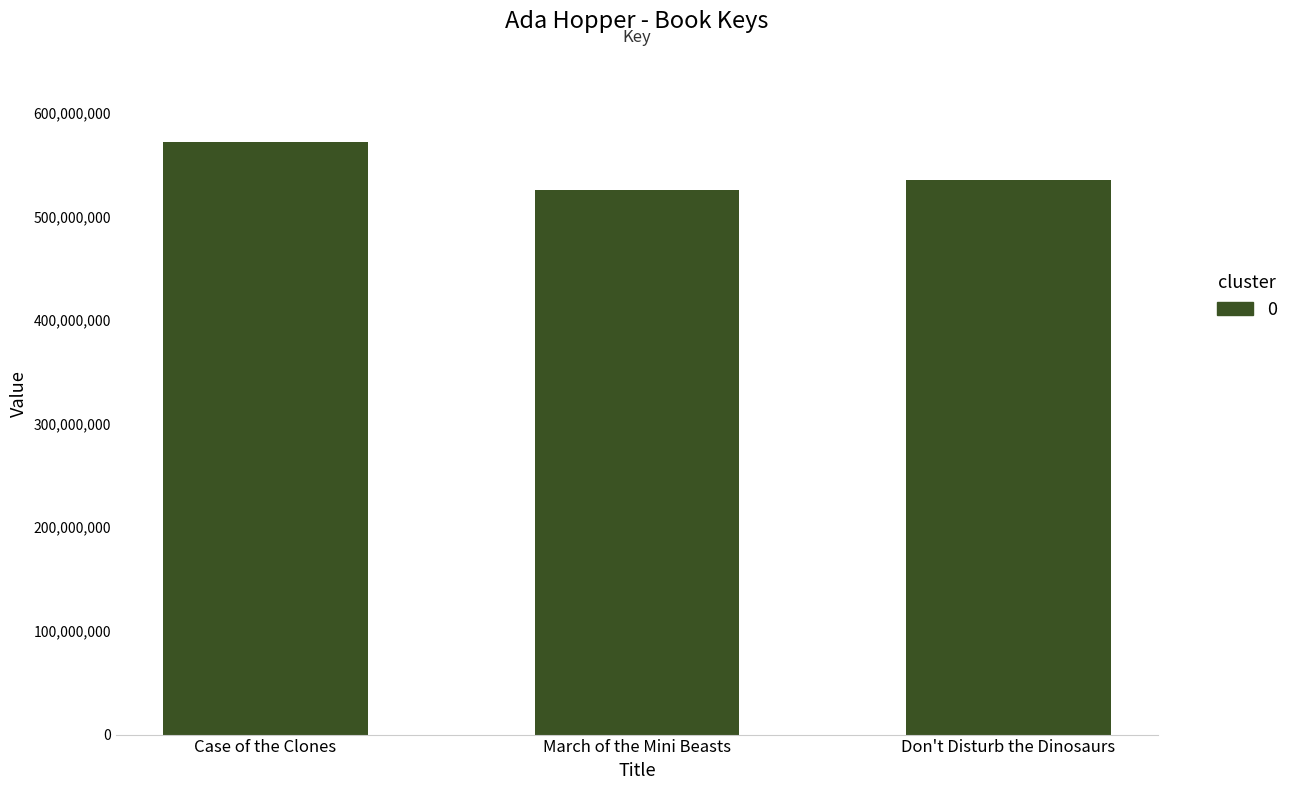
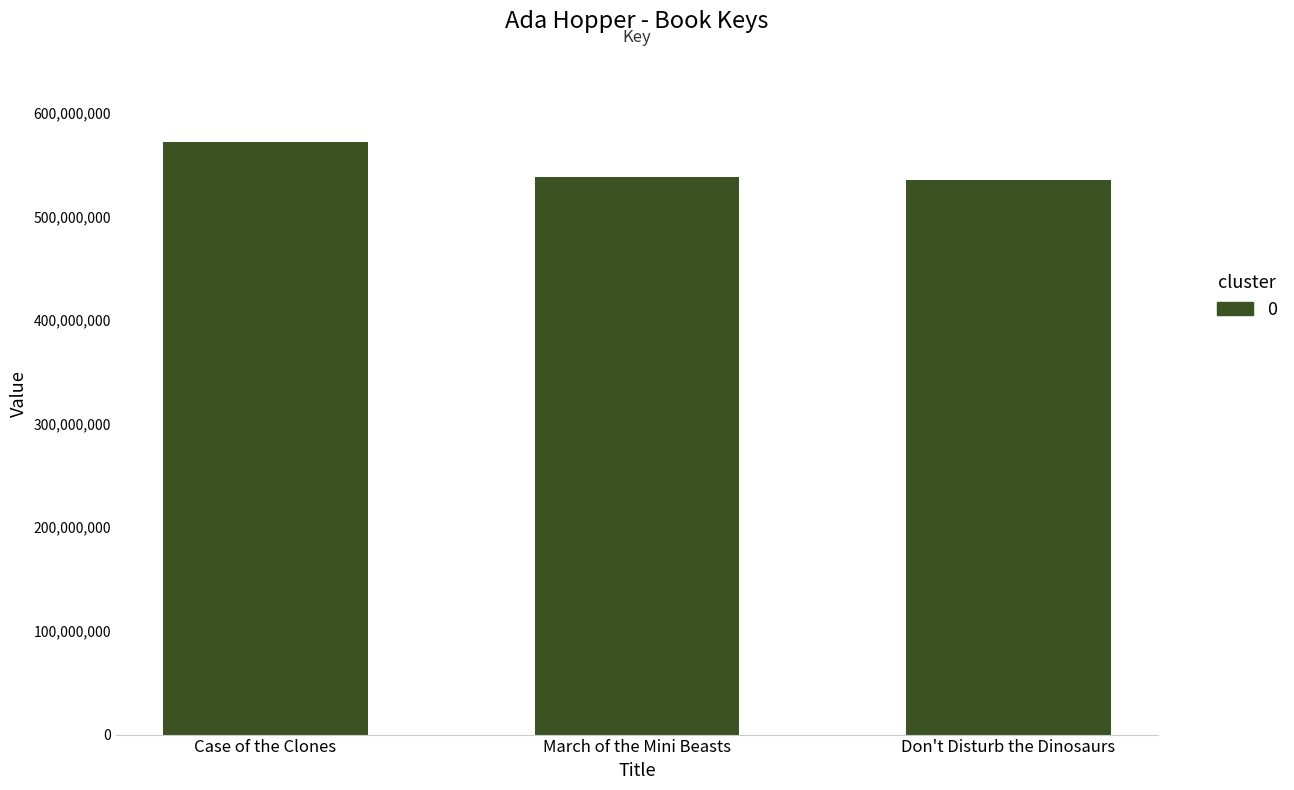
  {
    "Case of the Clones": "572,000,000",
-   "March of the Mini Beasts": "525,000,000",
+   "March of the Mini Beasts": "538,000,000",
    "Don't Disturb the Dinosaurs": "535,000,000"
  }
